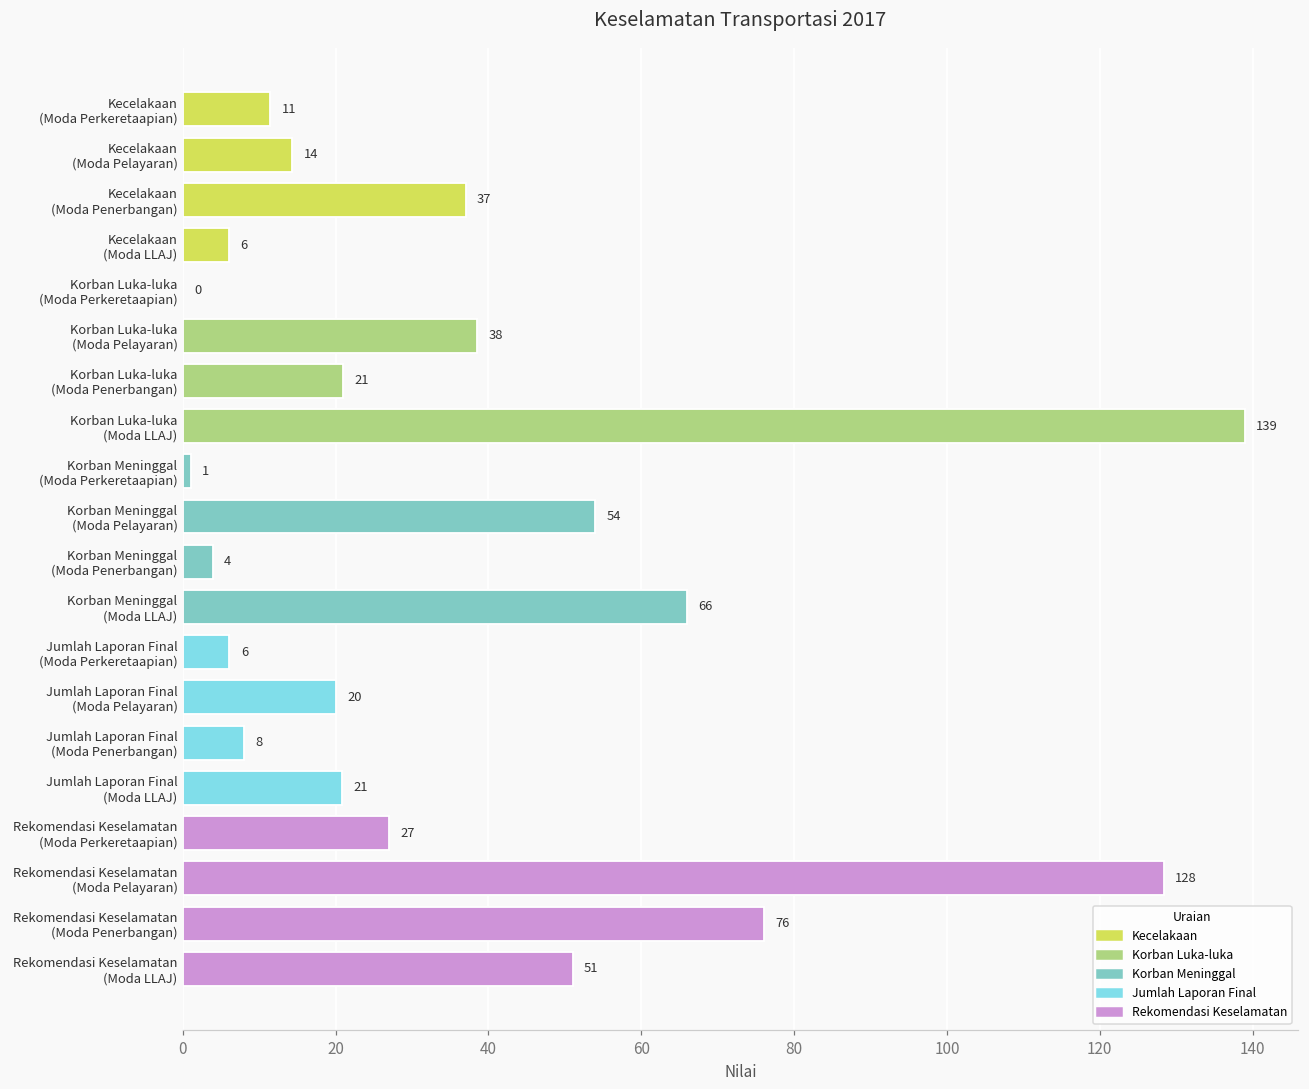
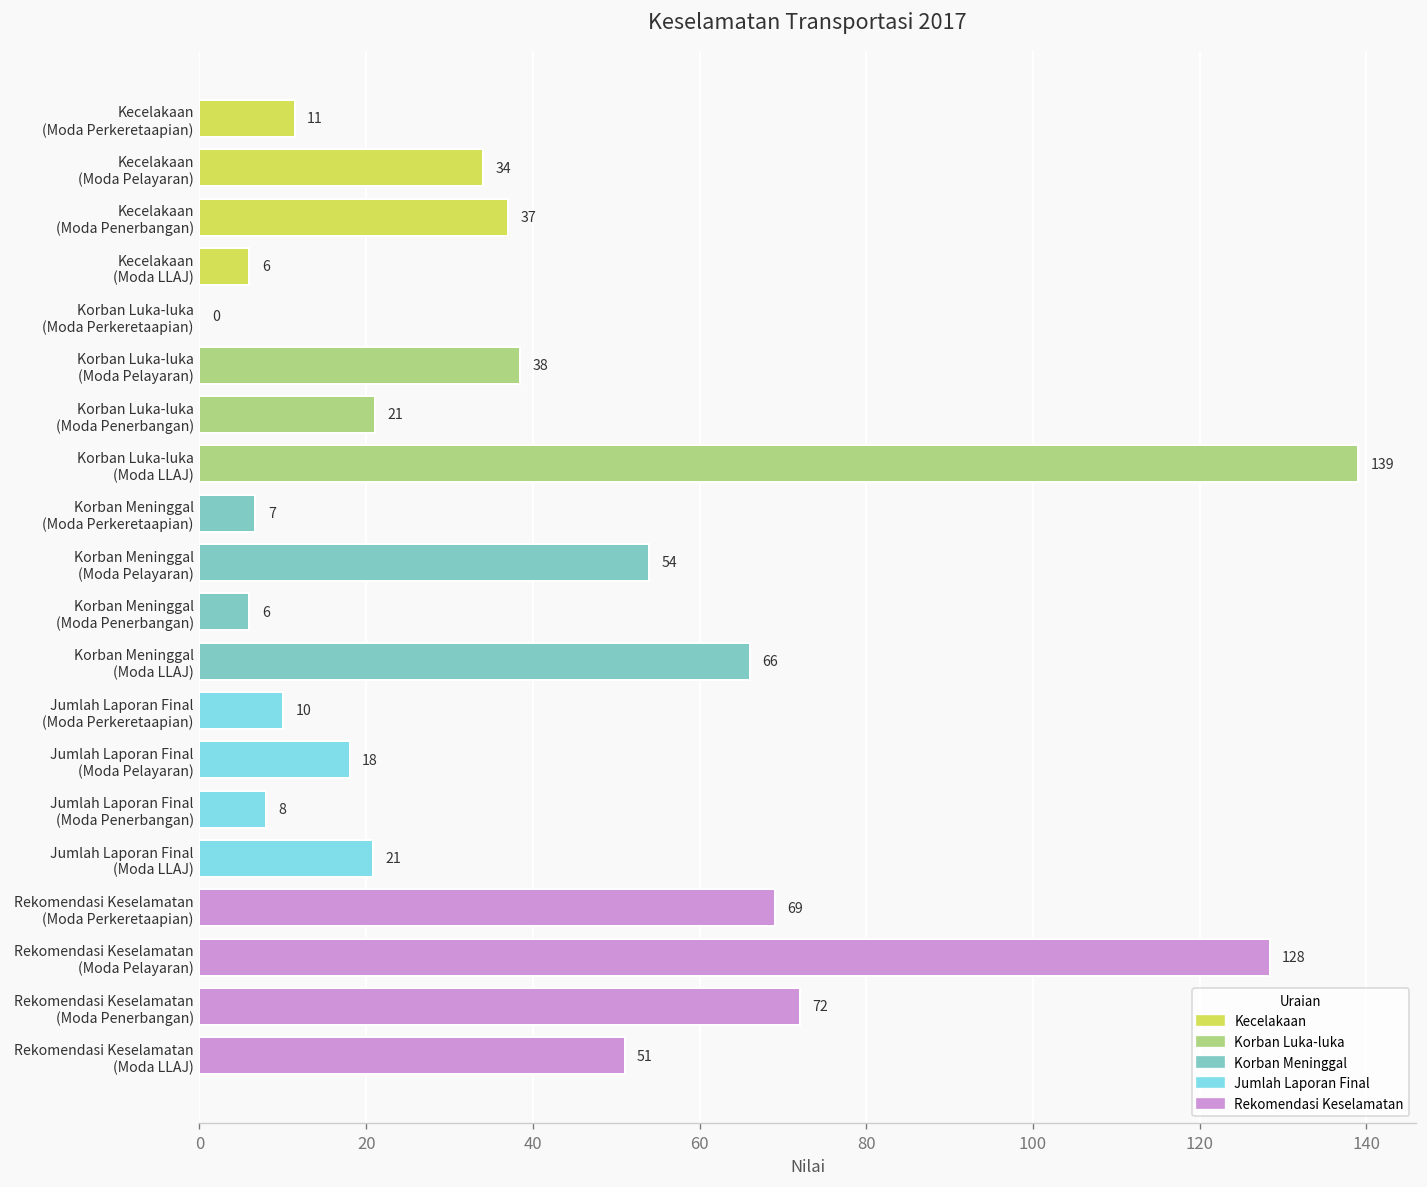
  {
    "Kecelakaan (Moda Perkeretaapian)": 11,
-   "Kecelakaan (Moda Pelayaran)": 14,
+   "Kecelakaan (Moda Pelayaran)": 34,
    "Kecelakaan (Moda Penerbangan)": 37,
    "Kecelakaan (Moda LLAJ)": 6,
    "Korban Luka-luka (Moda Perkeretaapian)": 0,
    "Korban Luka-luka (Moda Pelayaran)": 38,
    "Korban Luka-luka (Moda Penerbangan)": 21,
    "Korban Luka-luka (Moda LLAJ)": 139,
-   "Korban Meninggal (Moda Perkeretaapian)": 1,
+   "Korban Meninggal (Moda Perkeretaapian)": 7,
    "Korban Meninggal (Moda Pelayaran)": 54,
-   "Korban Meninggal (Moda Penerbangan)": 4,
+   "Korban Meninggal (Moda Penerbangan)": 6,
    "Korban Meninggal (Moda LLAJ)": 66,
-   "Jumlah Laporan Final (Moda Perkeretaapian)": 6,
-   "Jumlah Laporan Final (Moda Pelayaran)": 20,
+   "Jumlah Laporan Final (Moda Perkeretaapian)": 10,
+   "Jumlah Laporan Final (Moda Pelayaran)": 18,
    "Jumlah Laporan Final (Moda Penerbangan)": 8,
    "Jumlah Laporan Final (Moda LLAJ)": 21,
-   "Rekomendasi Keselamatan (Moda Perkeretaapian)": 27,
+   "Rekomendasi Keselamatan (Moda Perkeretaapian)": 69,
    "Rekomendasi Keselamatan (Moda Pelayaran)": 128,
-   "Rekomendasi Keselamatan (Moda Penerbangan)": 76,
+   "Rekomendasi Keselamatan (Moda Penerbangan)": 72,
    "Rekomendasi Keselamatan (Moda LLAJ)": 51
  }
